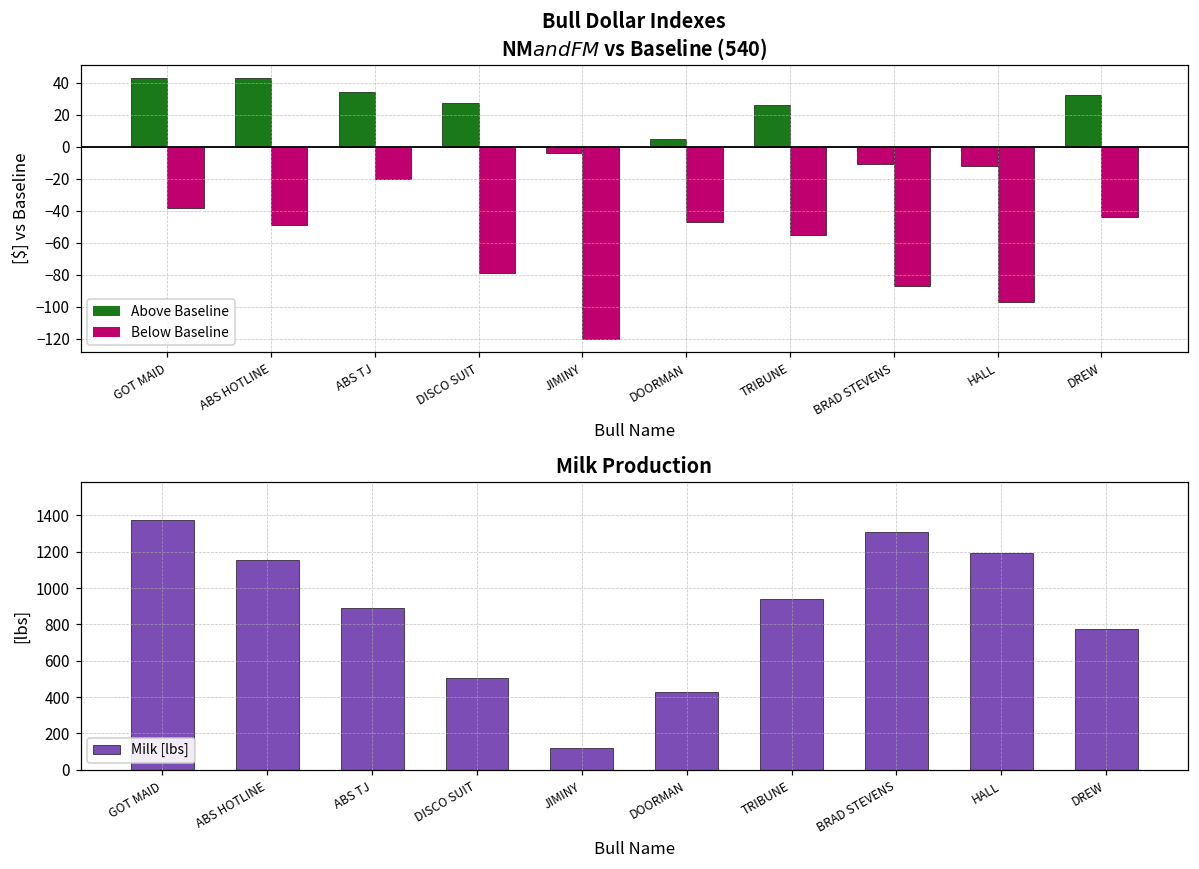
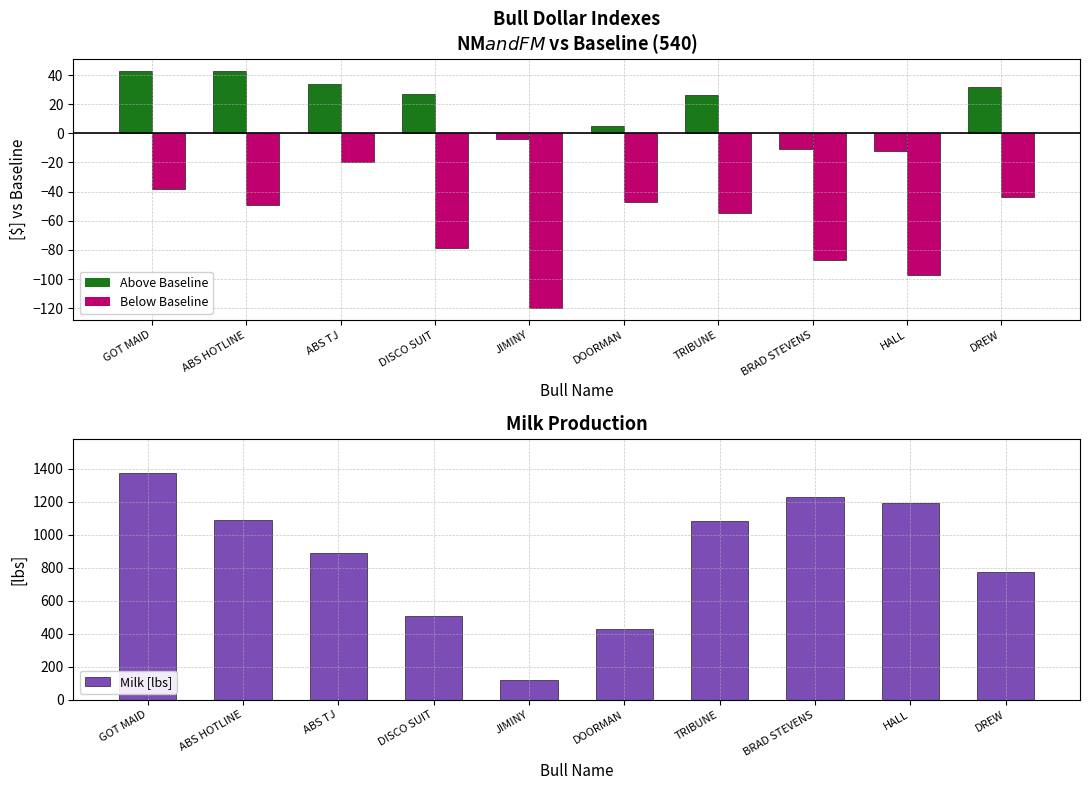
  {
    "Milk Production": {
      "GOT MAID": 1380,
-     "ABS HOTLINE": 1160,
+     "ABS HOTLINE": 1090,
      "ABS TJ": 890,
      "DISCO SUIT": 510,
      "JIMINY": 120,
      "DOORMAN": 430,
-     "TRIBUNE": 940,
-     "BRAD STEVENS": 1310,
+     "TRIBUNE": 1080,
+     "BRAD STEVENS": 1230,
      "HALL": 1190,
      "DREW": 780
    }
  }
